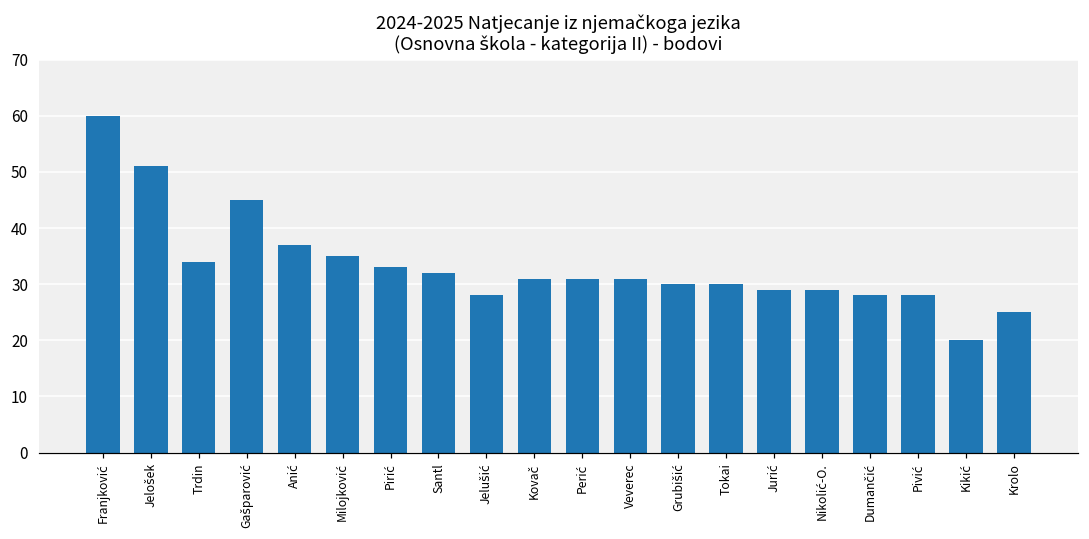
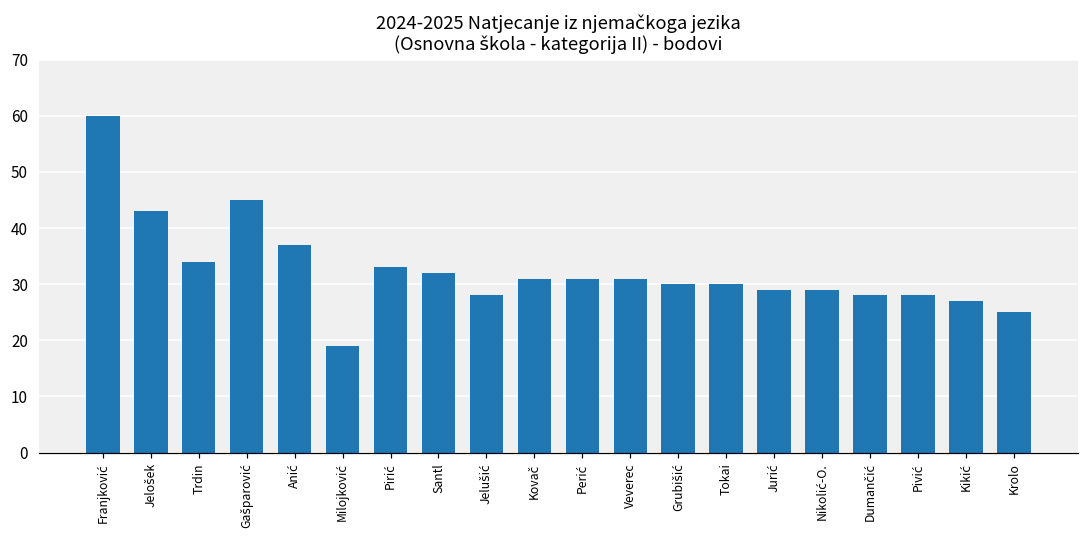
  {
    "Franjković": 60,
-   "Jelošek": 51,
+   "Jelošek": 43,
    "Trdin": 34,
    "Gašparović": 45,
    "Anić": 37,
-   "Milojković": 35,
+   "Milojković": 19,
    "Pirić": 33,
    "Santl": 32,
    "Jelušić": 28,
    "Kovač": 31,
    "Perić": 31,
    "Veverec": 31,
    "Grubišić": 30,
    "Tokai": 30,
    "Jurić": 29,
    "Nikolić-O.": 29,
    "Dumančić": 28,
    "Pivić": 28,
-   "Kikić": 20,
+   "Kikić": 27,
    "Krolo": 25
  }
